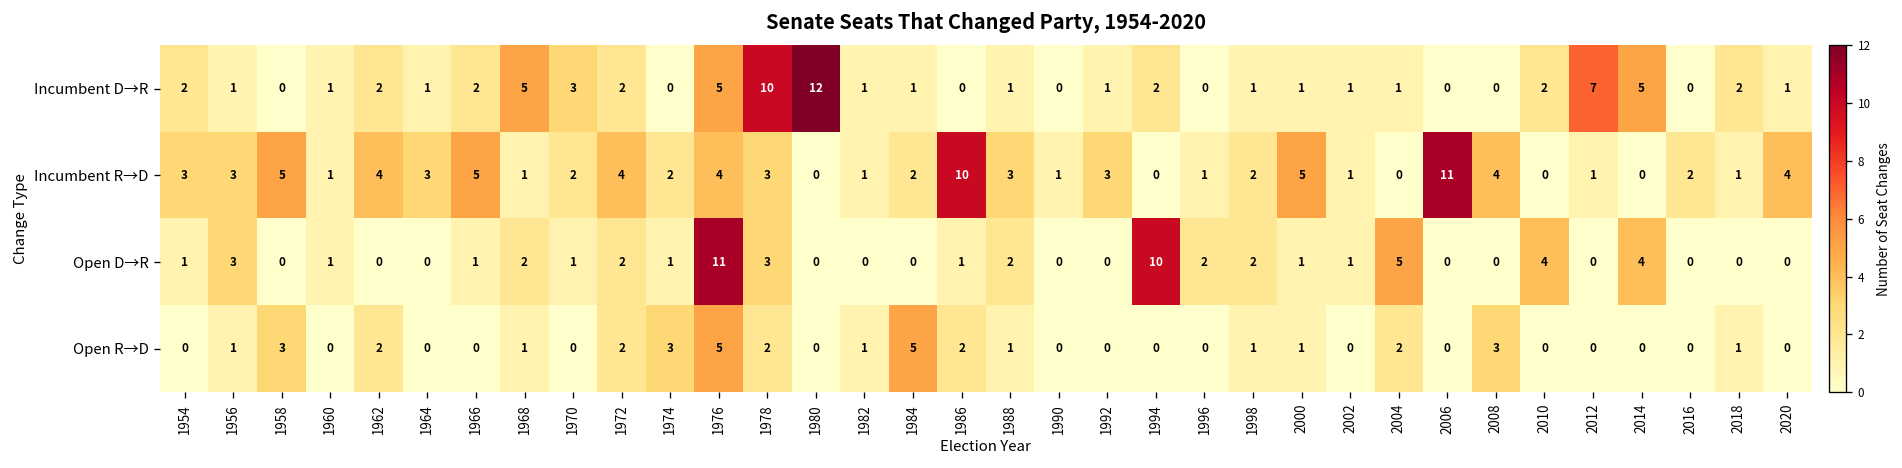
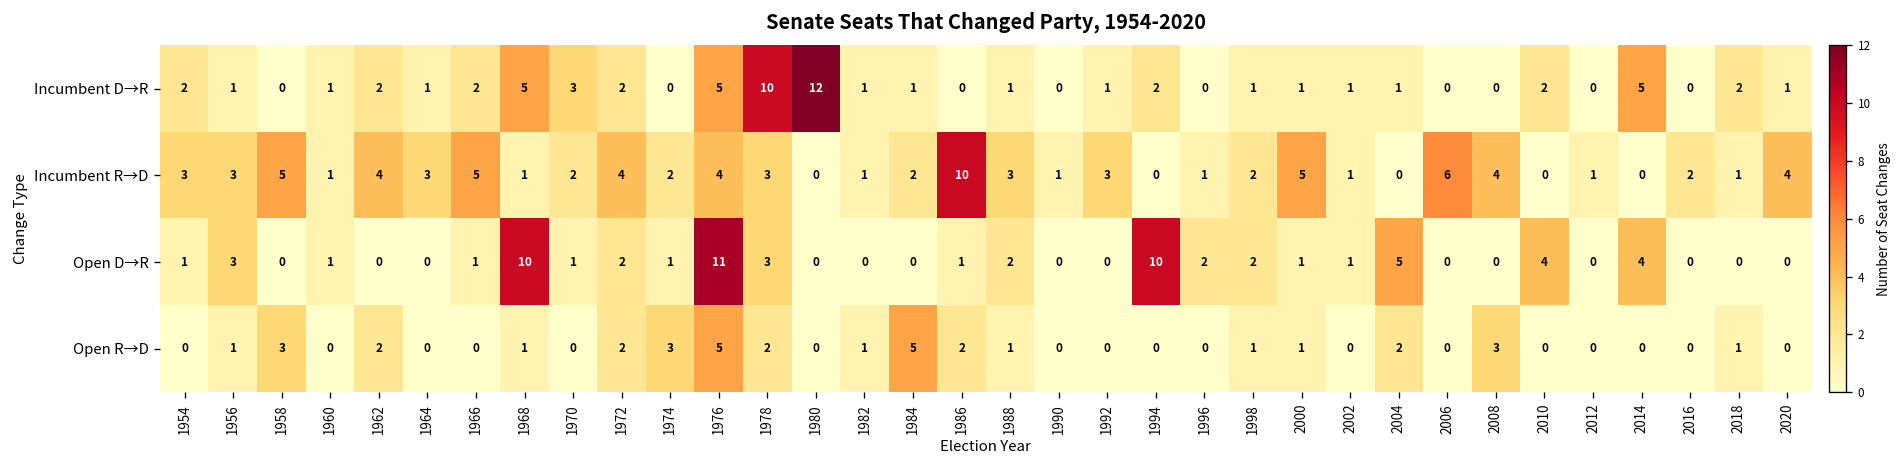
  {
    "Incumbent D→R": {
      "1954": 2,
      "1956": 1,
      "1958": 0,
      "1960": 1,
      "1962": 2,
      "1964": 1,
      "1966": 2,
      "1968": 5,
      "1970": 3,
      "1972": 2,
      "1974": 0,
      "1976": 5,
      "1978": 10,
      "1980": 12,
      "1982": 1,
      "1984": 1,
      "1986": 0,
      "1988": 1,
      "1990": 0,
      "1992": 1,
      "1994": 2,
      "1996": 0,
      "1998": 1,
      "2000": 1,
      "2002": 1,
      "2004": 1,
      "2006": 0,
      "2008": 0,
      "2010": 2,
-     "2012": 7,
+     "2012": 0,
      "2014": 5,
      "2016": 0,
      "2018": 2,
      "2020": 1
    },
    "Incumbent R→D": {
      "1954": 3,
      "1956": 3,
      "1958": 5,
      "1960": 1,
      "1962": 4,
      "1964": 3,
      "1966": 5,
      "1968": 1,
      "1970": 2,
      "1972": 4,
      "1974": 2,
      "1976": 4,
      "1978": 3,
      "1980": 0,
      "1982": 1,
      "1984": 2,
      "1986": 10,
      "1988": 3,
      "1990": 1,
      "1992": 3,
      "1994": 0,
      "1996": 1,
      "1998": 2,
      "2000": 5,
      "2002": 1,
      "2004": 0,
-     "2006": 11,
+     "2006": 6,
      "2008": 4,
      "2010": 0,
      "2012": 1,
      "2014": 0,
      "2016": 2,
      "2018": 1,
      "2020": 4
    },
    "Open D→R": {
      "1954": 1,
      "1956": 3,
      "1958": 0,
      "1960": 1,
      "1962": 0,
      "1964": 0,
      "1966": 1,
-     "1968": 2,
+     "1968": 10,
      "1970": 1,
      "1972": 2,
      "1974": 1,
      "1976": 11,
      "1978": 3,
      "1980": 0,
      "1982": 0,
      "1984": 0,
      "1986": 1,
      "1988": 2,
      "1990": 0,
      "1992": 0,
      "1994": 10,
      "1996": 2,
      "1998": 2,
      "2000": 1,
      "2002": 1,
      "2004": 5,
      "2006": 0,
      "2008": 0,
      "2010": 4,
      "2012": 0,
      "2014": 4,
      "2016": 0,
      "2018": 0,
      "2020": 0
    },
    "Open R→D": {
      "1954": 0,
      "1956": 1,
      "1958": 3,
      "1960": 0,
      "1962": 2,
      "1964": 0,
      "1966": 0,
      "1968": 1,
      "1970": 0,
      "1972": 2,
      "1974": 3,
      "1976": 5,
      "1978": 2,
      "1980": 0,
      "1982": 1,
      "1984": 5,
      "1986": 2,
      "1988": 1,
      "1990": 0,
      "1992": 0,
      "1994": 0,
      "1996": 0,
      "1998": 1,
      "2000": 1,
      "2002": 0,
      "2004": 2,
      "2006": 0,
      "2008": 3,
      "2010": 0,
      "2012": 0,
      "2014": 0,
      "2016": 0,
      "2018": 1,
      "2020": 0
    }
  }
